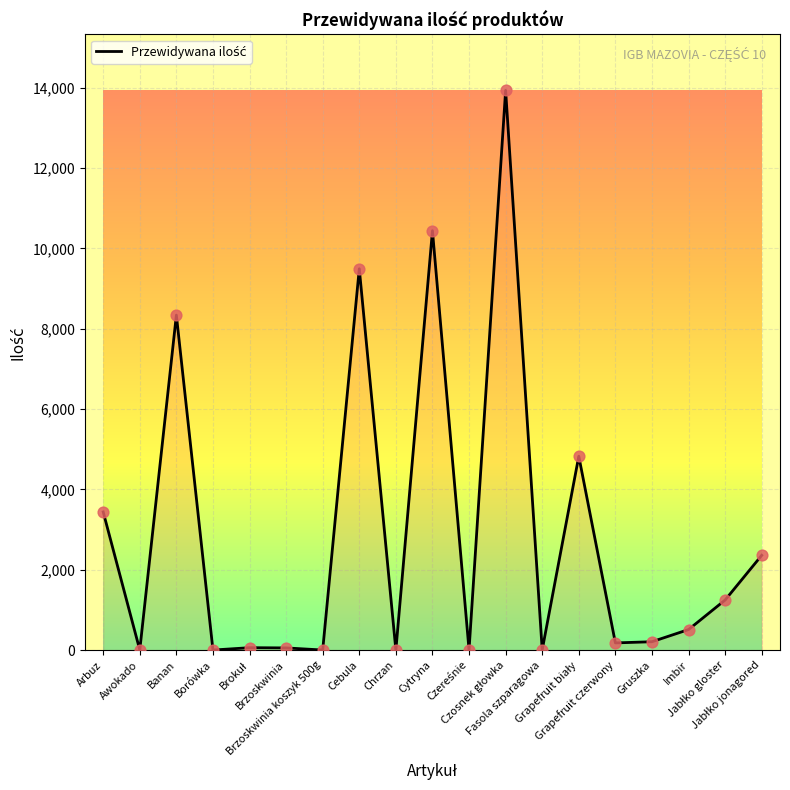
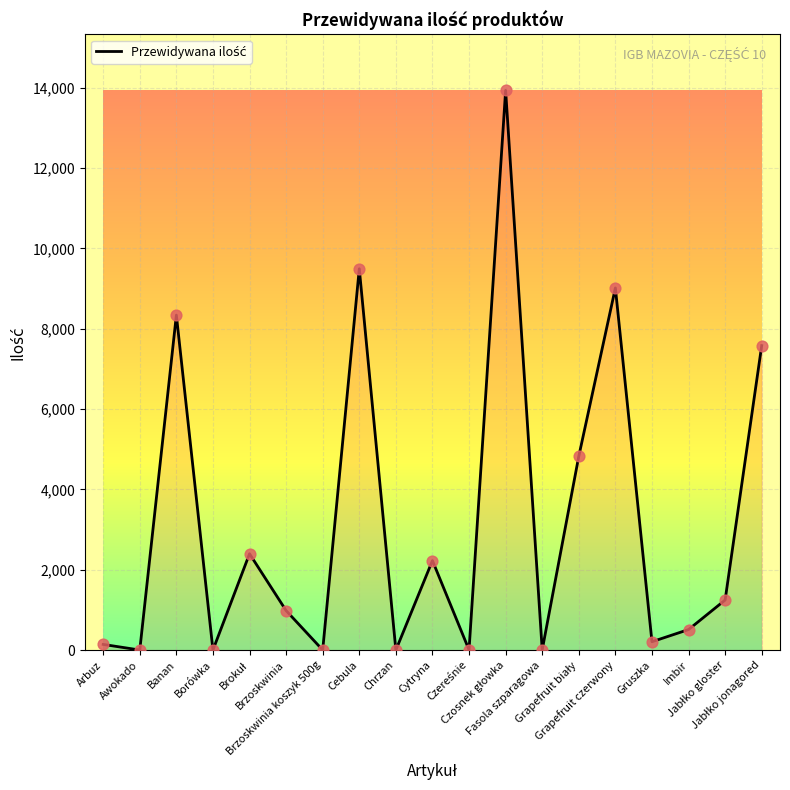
  {
-   "Arbuz": "3,400",
+   "Arbuz": "100",
    "Awokado": "0",
    "Banan": "8,300",
    "Borówka": "0",
-   "Brokuł": "100",
-   "Brzoskwinia": "100",
+   "Brokuł": "2,400",
+   "Brzoskwinia": "1,000",
    "Brzoskwinia koszyk 500g": "0",
    "Cebula": "9,500",
    "Chrzan": "0",
-   "Cytryna": "10,400",
+   "Cytryna": "2,200",
    "Czereśnie": "0",
    "Czosnek głowka": "13,900",
    "Fasola szparagowa": "0",
    "Grapefruit biały": "4,800",
-   "Grapefruit czerwony": "200",
+   "Grapefruit czerwony": "9,000",
    "Gruszka": "200",
    "Imbir": "500",
    "Jabłko gloster": "1,200",
-   "Jabłko jonagored": "2,400"
+   "Jabłko jonagored": "7,600"
  }
